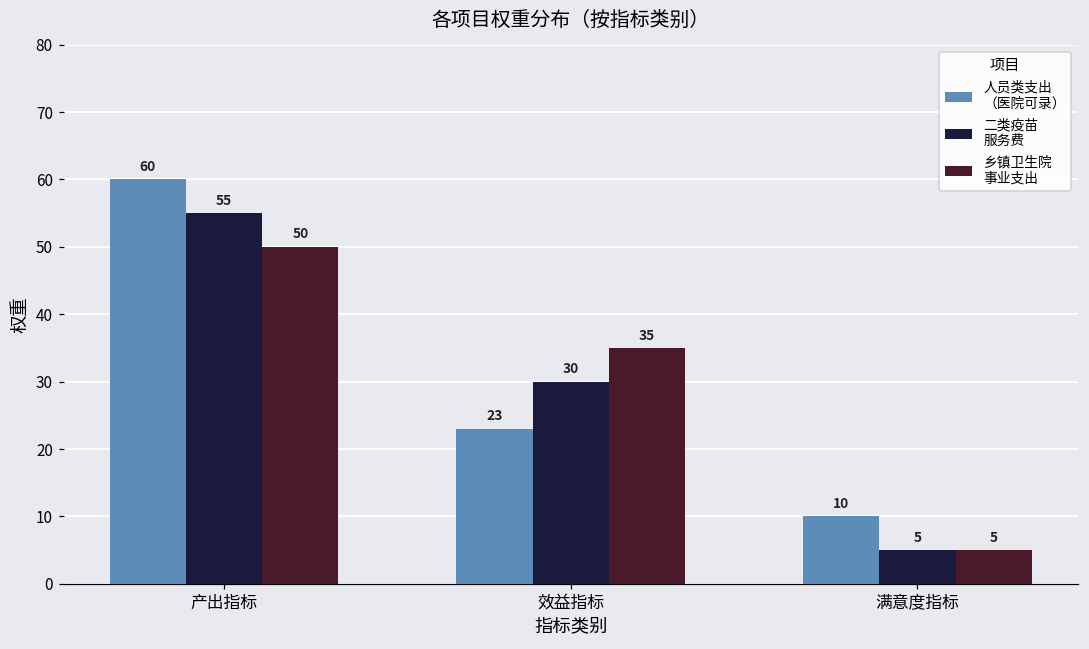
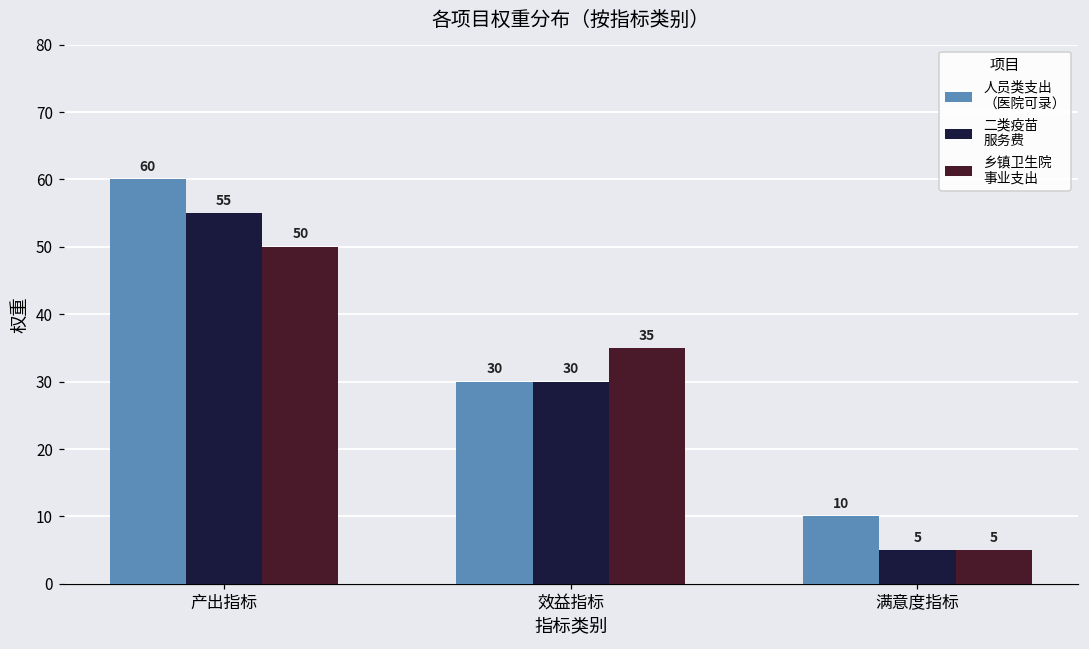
  {
    "人员类支出 （医院可录）": {
      "产出指标": 60,
-     "效益指标": 23,
+     "效益指标": 30,
      "满意度指标": 10
    }
  }
